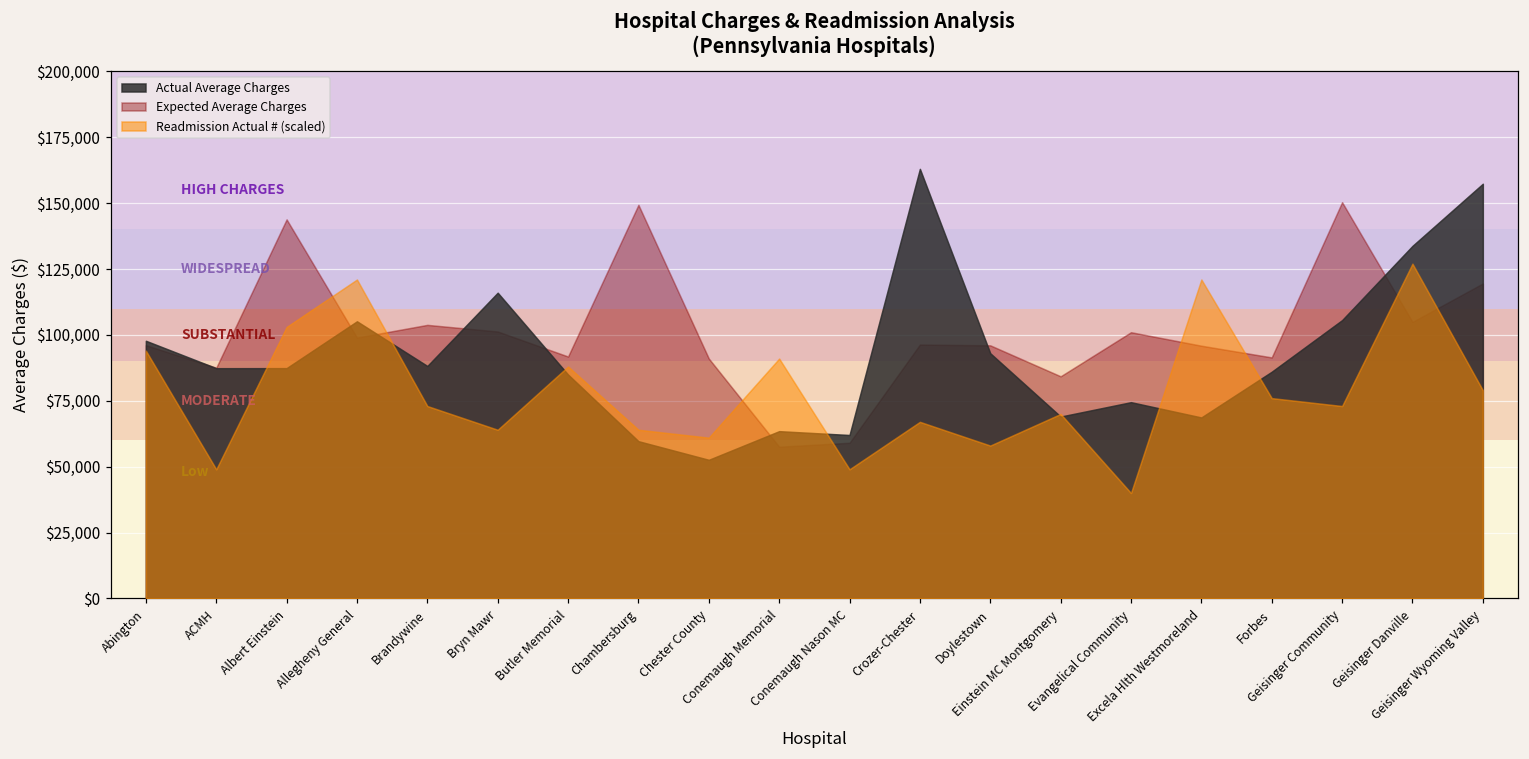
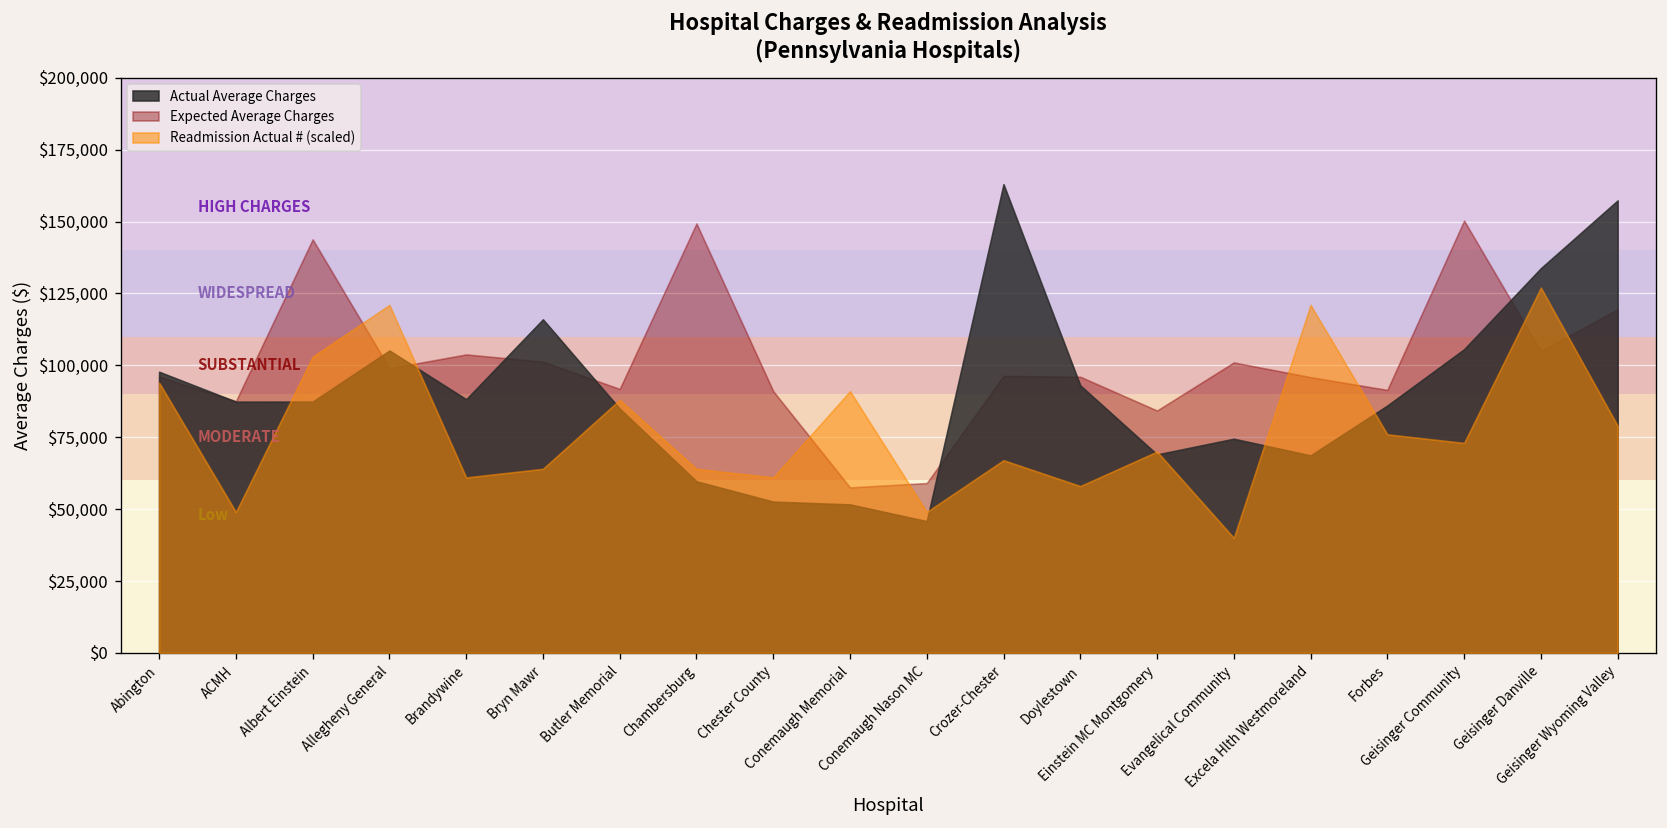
  {
    "Actual Average Charges": {
      "Abington": "$98,000",
      "Albert Einstein": "$87,000",
      "Allegheny General": "$105,000",
      "Brandywine": "$88,000",
      "Bryn Mawr": "$116,000",
      "Butler Memorial": "$85,000",
      "Chambersburg": "$60,000",
      "Chester County": "$53,000",
-     "Conemaugh Memorial": "$63,000",
-     "Conemaugh Nason MC": "$62,000",
+     "Conemaugh Memorial": "$52,000",
+     "Conemaugh Nason MC": "$46,000",
      "Crozer-Chester": "$163,000",
      "Doylestown": "$93,000",
      "Evangelical Community": "$74,000",
      "Excela Hlth Westmoreland": "$69,000",
      "Forbes": "$86,000",
      "Geisinger Community": "$106,000",
      "Geisinger Danville": "$134,000",
      "Geisinger Wyoming Valley": "$157,000"
    },
    "Expected Average Charges": {
      "Abington": "$96,000",
      "Albert Einstein": "$144,000",
      "Allegheny General": "$99,000",
      "Brandywine": "$104,000",
      "Bryn Mawr": "$101,000",
      "Butler Memorial": "$92,000",
      "Chambersburg": "$149,000",
      "Chester County": "$91,000",
      "Conemaugh Memorial": "$58,000",
      "Conemaugh Nason MC": "$59,000",
      "Crozer-Chester": "$96,000",
      "Doylestown": "$96,000",
      "Einstein MC Montgomery": "$84,000",
      "Evangelical Community": "$101,000",
      "Excela Hlth Westmoreland": "$96,000",
      "Forbes": "$91,000",
      "Geisinger Community": "$150,000",
      "Geisinger Danville": "$105,000",
      "Geisinger Wyoming Valley": "$120,000"
    },
    "Readmission Actual # (scaled)": {
      "Abington": "$94,000",
      "ACMH": "$49,000",
      "Albert Einstein": "$103,000",
      "Allegheny General": "$121,000",
-     "Brandywine": "$73,000",
+     "Brandywine": "$61,000",
      "Bryn Mawr": "$64,000",
      "Butler Memorial": "$88,000",
      "Chambersburg": "$64,000",
      "Chester County": "$61,000",
      "Conemaugh Memorial": "$91,000",
      "Conemaugh Nason MC": "$49,000",
      "Crozer-Chester": "$67,000",
      "Doylestown": "$58,000",
      "Evangelical Community": "$40,000",
      "Excela Hlth Westmoreland": "$121,000",
      "Forbes": "$76,000",
      "Geisinger Community": "$73,000",
      "Geisinger Danville": "$127,000",
      "Geisinger Wyoming Valley": "$79,000"
    }
  }
